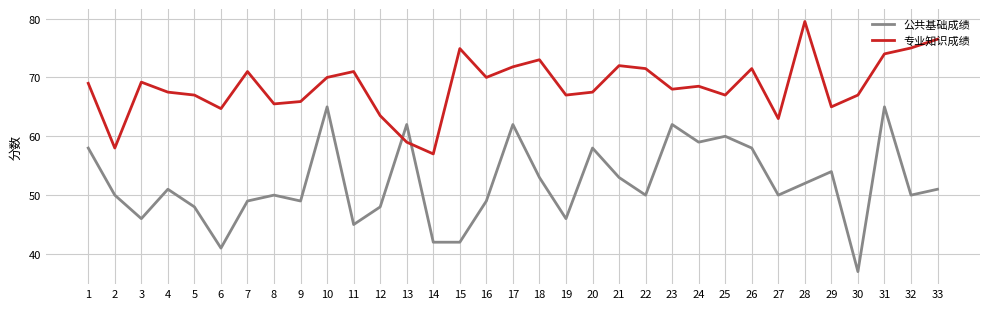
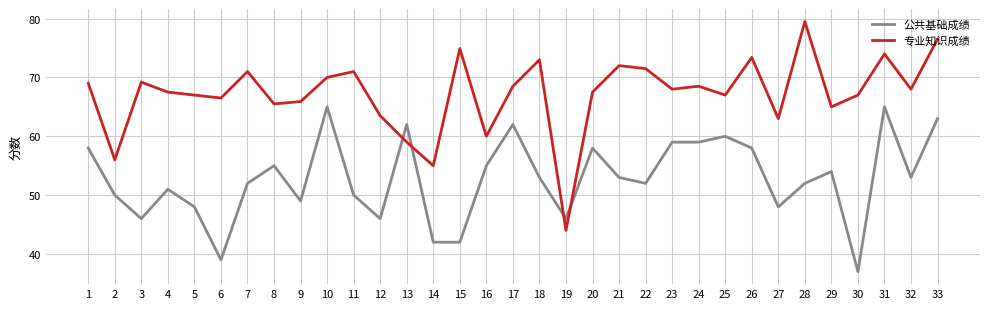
  {
    "公共基础成绩": {
      "1": 58,
      "2": 50,
      "3": 46,
      "4": 51,
      "5": 48,
-     "6": 41,
-     "7": 49,
-     "8": 50,
+     "6": 39,
+     "7": 52,
+     "8": 55,
      "9": 49,
      "10": 65,
-     "11": 45,
-     "12": 48,
+     "11": 50,
+     "12": 46,
      "13": 62,
      "14": 42,
      "15": 42,
-     "16": 49,
+     "16": 55,
      "17": 62,
      "18": 53,
      "19": 46,
      "20": 58,
      "21": 53,
-     "22": 50,
-     "23": 62,
+     "22": 52,
+     "23": 59,
      "24": 59,
      "25": 60,
      "26": 58,
-     "27": 50,
+     "27": 48,
      "28": 52,
      "29": 54,
      "30": 37,
      "31": 65,
-     "32": 50,
-     "33": 51
+     "32": 53,
+     "33": 63
    },
    "专业知识成绩": {
      "1": 69,
-     "2": 58,
+     "2": 56,
      "3": 69,
      "4": 68,
      "5": 67,
-     "6": 65,
+     "6": 67,
      "7": 71,
      "8": 66,
      "9": 66,
      "10": 70,
      "11": 71,
      "12": 64,
      "13": 59,
-     "14": 57,
+     "14": 55,
      "15": 75,
-     "16": 70,
-     "17": 72,
+     "16": 60,
+     "17": 69,
      "18": 73,
-     "19": 67,
+     "19": 44,
      "20": 68,
      "21": 72,
      "22": 72,
      "23": 68,
      "24": 69,
      "25": 67,
-     "26": 72,
+     "26": 73,
      "27": 63,
      "28": 80,
      "29": 65,
      "30": 67,
      "31": 74,
-     "32": 75,
+     "32": 68,
      "33": 77
    }
  }
